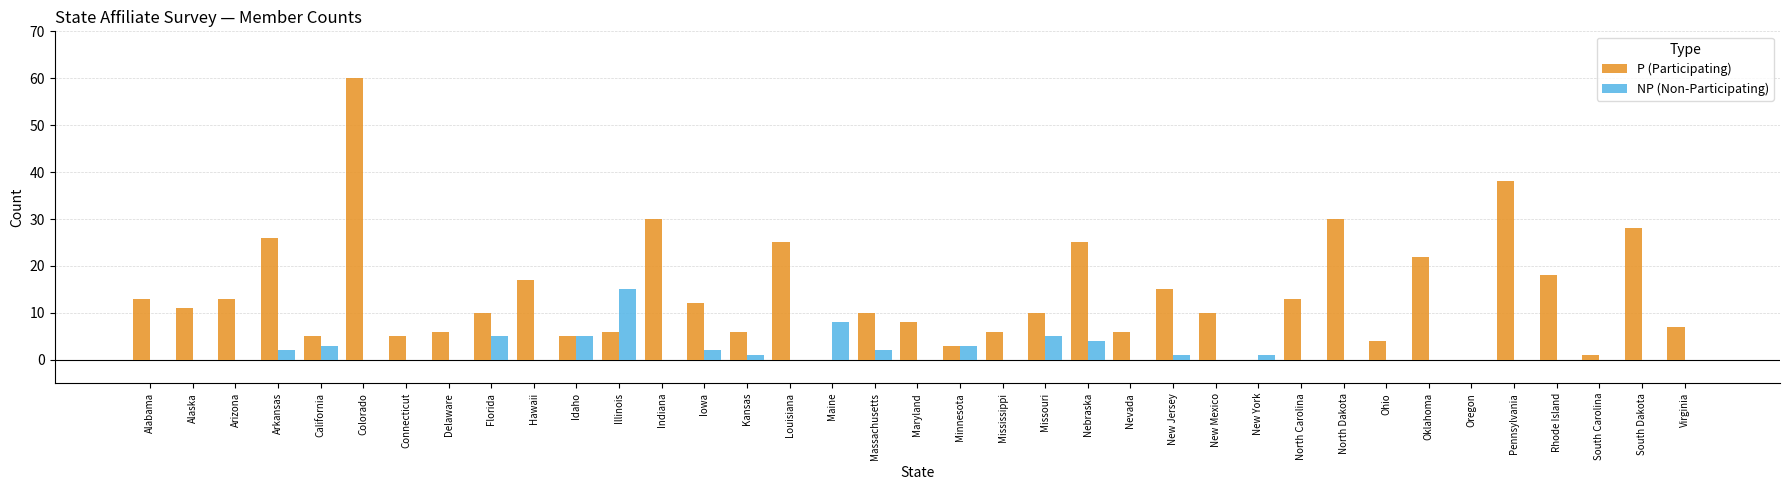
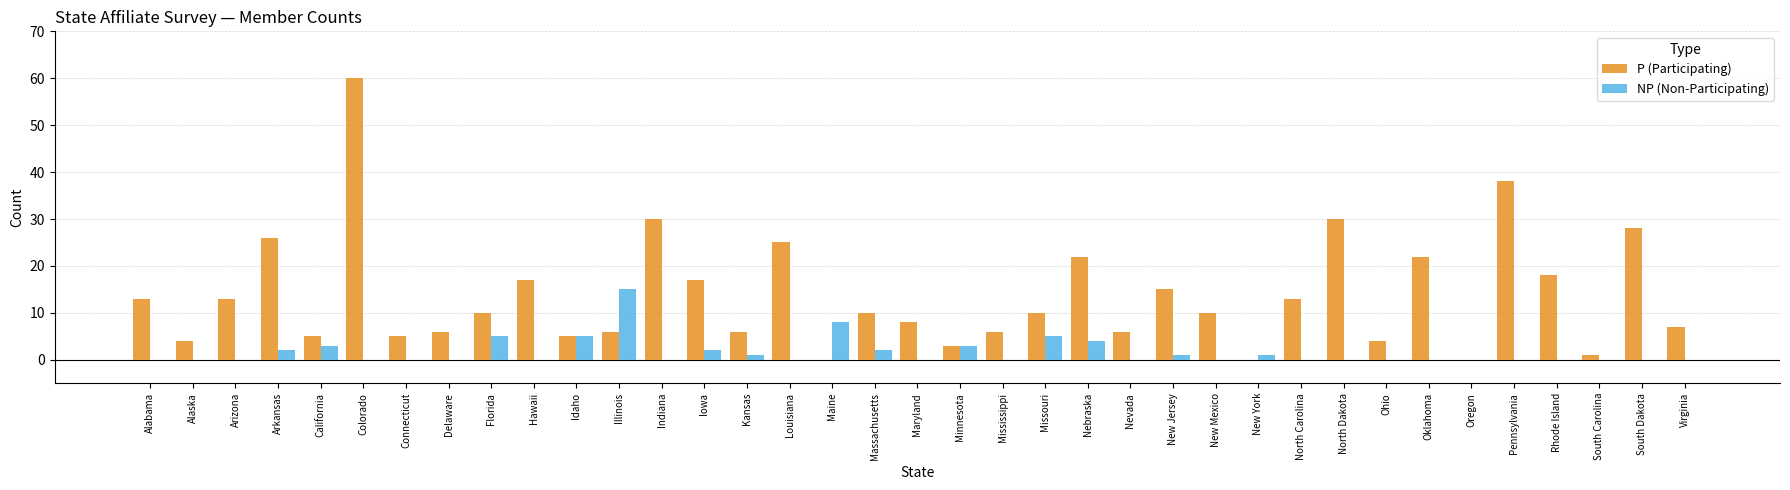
  {
    "P (Participating)": {
      "Alabama": 13,
-     "Alaska": 11,
+     "Alaska": 4,
      "Arizona": 13,
      "Arkansas": 26,
      "California": 5,
      "Colorado": 60,
      "Connecticut": 5,
      "Delaware": 6,
      "Florida": 10,
      "Hawaii": 17,
      "Idaho": 5,
      "Illinois": 6,
      "Indiana": 30,
-     "Iowa": 12,
+     "Iowa": 17,
      "Kansas": 6,
      "Louisiana": 25,
      "Maine": 0,
      "Massachusetts": 10,
      "Maryland": 8,
      "Minnesota": 3,
      "Mississippi": 6,
      "Missouri": 10,
-     "Nebraska": 25,
+     "Nebraska": 22,
      "Nevada": 6,
      "New Jersey": 15,
      "New Mexico": 10,
      "New York": 0,
      "North Carolina": 13,
      "North Dakota": 30,
      "Ohio": 4,
      "Oklahoma": 22,
      "Oregon": 0,
      "Pennsylvania": 38,
      "Rhode Island": 18,
      "South Carolina": 1,
      "South Dakota": 28,
      "Virginia": 7
    },
    "NP (Non-Participating)": {
      "Alabama": 0,
      "Alaska": 0,
      "Arizona": 0,
      "Arkansas": 2,
      "California": 3,
      "Colorado": 0,
      "Connecticut": 0,
      "Delaware": 0,
      "Florida": 5,
      "Hawaii": 0,
      "Idaho": 5,
      "Illinois": 15,
      "Indiana": 0,
      "Iowa": 2,
      "Kansas": 1,
      "Louisiana": 0,
      "Maine": 8,
      "Massachusetts": 2,
      "Maryland": 0,
      "Minnesota": 3,
      "Mississippi": 0,
      "Missouri": 5,
      "Nebraska": 4,
      "Nevada": 0,
      "New Jersey": 1,
      "New Mexico": 0,
      "New York": 1,
      "North Carolina": 0,
      "North Dakota": 0,
      "Ohio": 0,
      "Oklahoma": 0,
      "Oregon": 0,
      "Pennsylvania": 0,
      "Rhode Island": 0,
      "South Carolina": 0,
      "South Dakota": 0,
      "Virginia": 0
    }
  }
